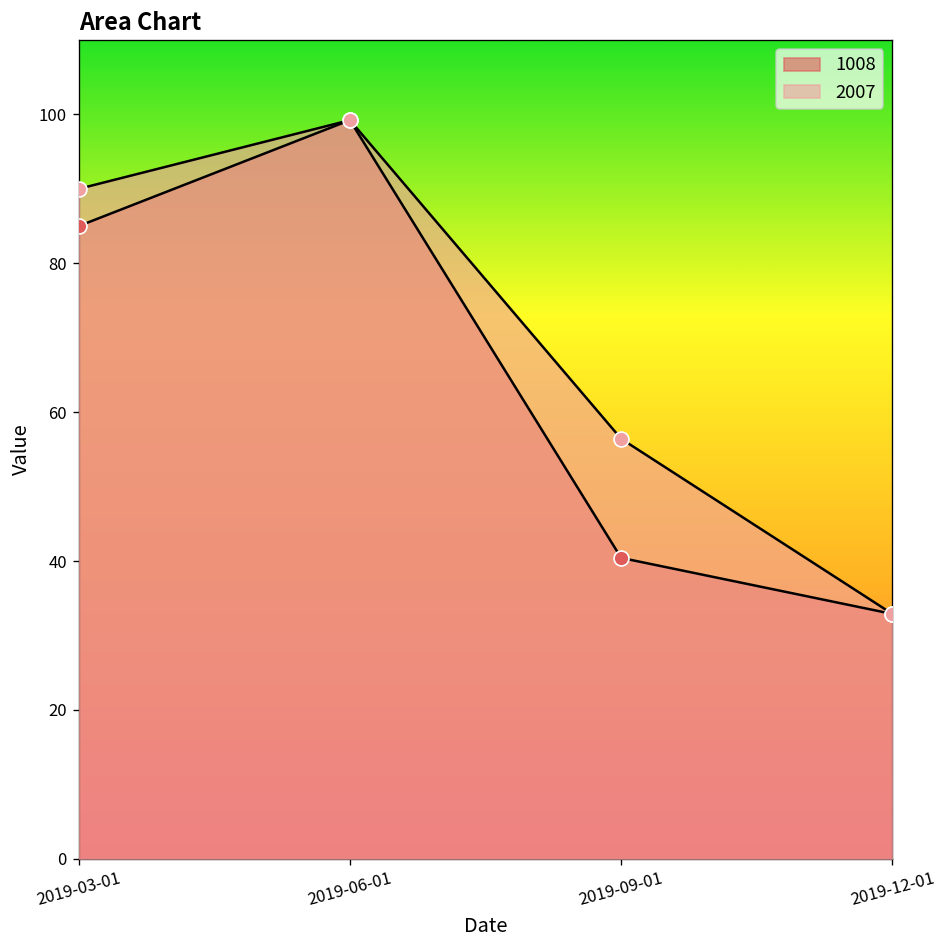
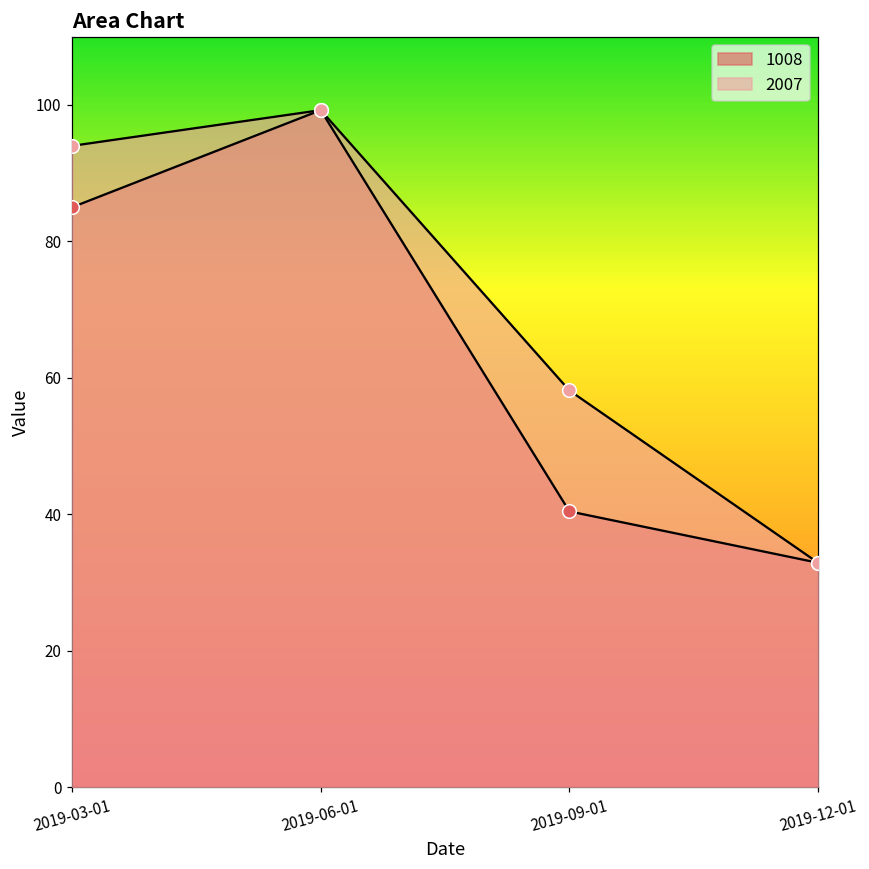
  {
    "1008": {
      "2019-03-01": 85,
      "2019-09-01": 40
    },
    "2007": {
-     "2019-03-01": 90,
-     "2019-09-01": 56
+     "2019-03-01": 94,
+     "2019-09-01": 58
    }
  }
